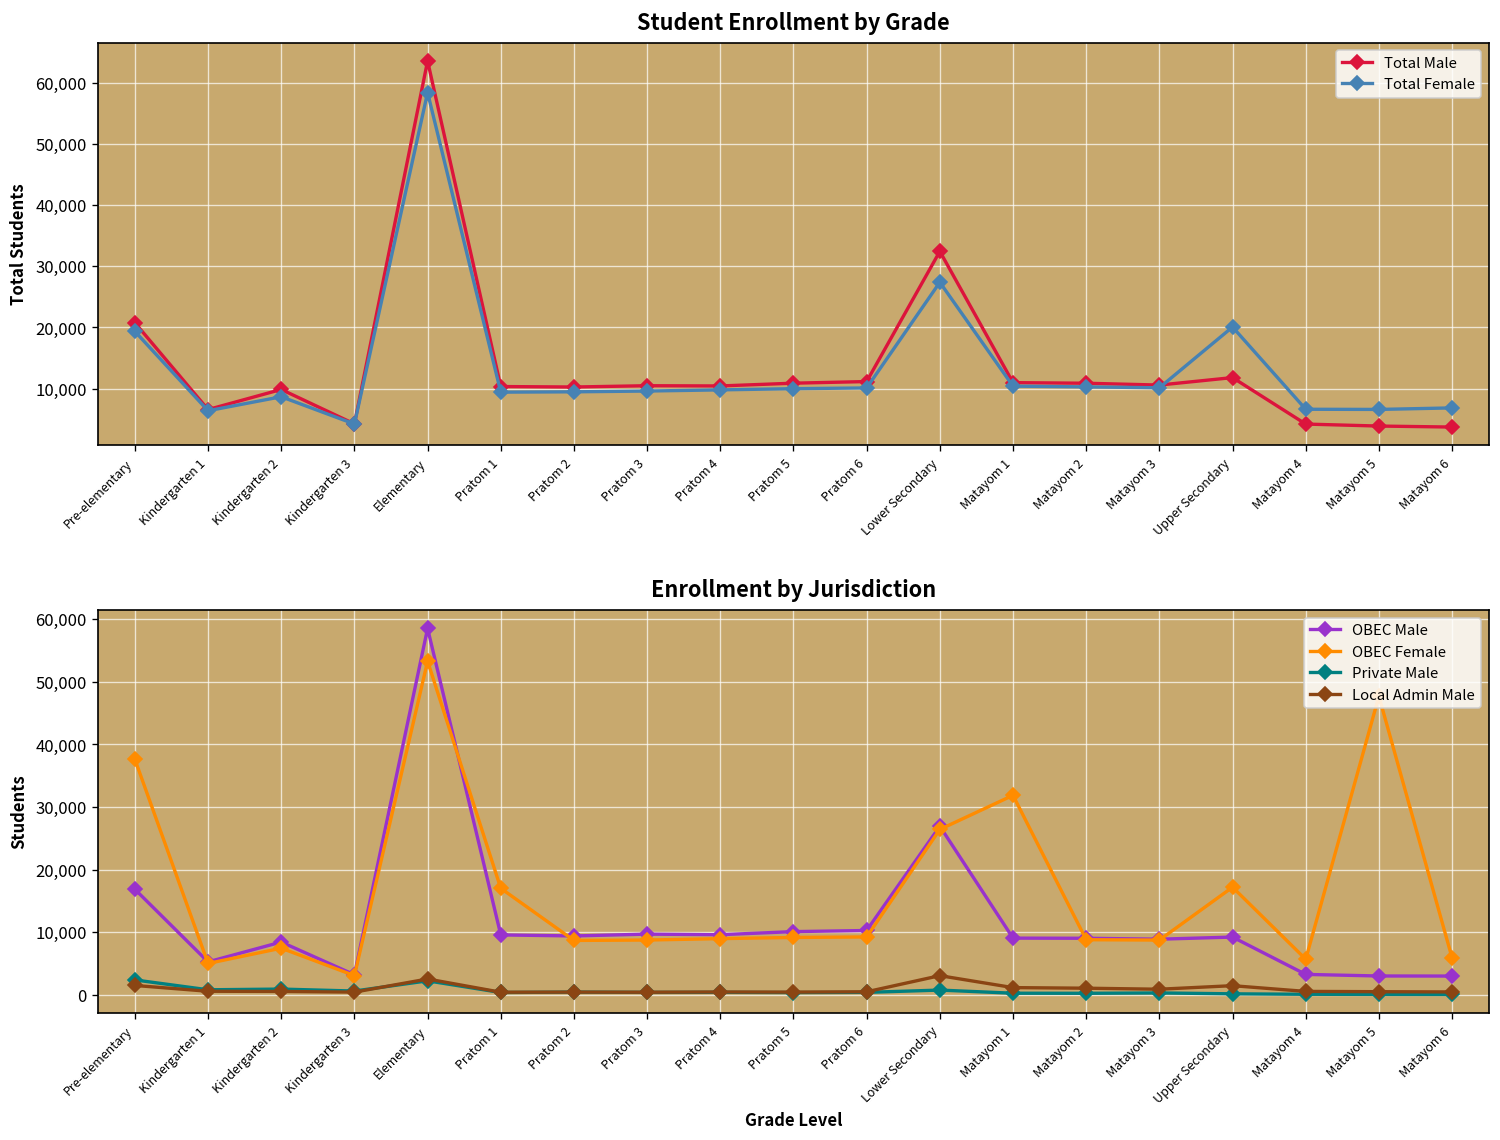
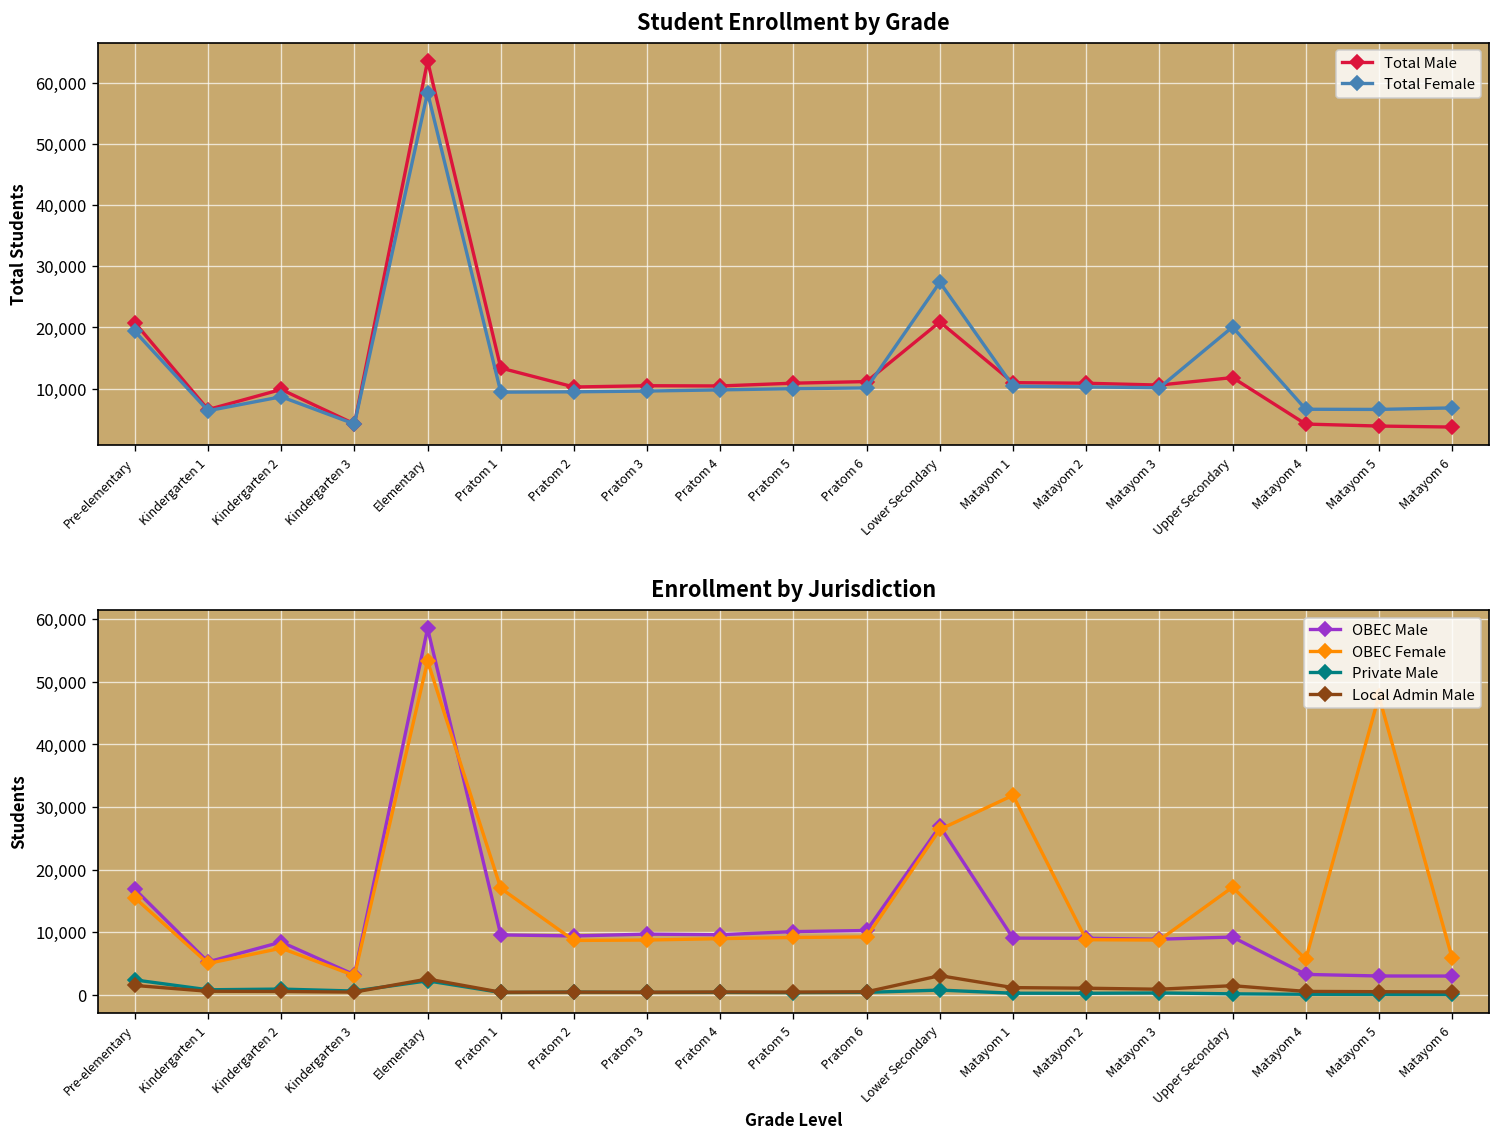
  {
    "Student Enrollment by Grade": {
      "Total Male": {
        "Pre-elementary": "21,000",
        "Kindergarten 2": "10,000",
        "Elementary": "64,000",
-       "Pratom 1": "10,000",
+       "Pratom 1": "13,000",
        "Pratom 2": "10,000",
        "Pratom 3": "10,000",
        "Pratom 4": "10,000",
        "Pratom 5": "11,000",
        "Pratom 6": "11,000",
-       "Lower Secondary": "32,000",
+       "Lower Secondary": "21,000",
        "Matayom 1": "11,000",
        "Matayom 2": "11,000",
        "Upper Secondary": "12,000",
        "Matayom 4": "4,000",
        "Matayom 5": "4,000",
        "Matayom 6": "4,000"
      },
      "Total Female": {
        "Pre-elementary": "19,000",
        "Kindergarten 2": "9,000",
        "Elementary": "58,000",
        "Pratom 1": "9,000",
        "Pratom 2": "9,000",
        "Pratom 3": "10,000",
        "Pratom 4": "10,000",
        "Pratom 5": "10,000",
        "Pratom 6": "10,000",
        "Lower Secondary": "27,000",
        "Matayom 1": "10,000",
        "Matayom 2": "10,000",
        "Upper Secondary": "20,000",
        "Matayom 4": "7,000",
        "Matayom 5": "7,000",
        "Matayom 6": "7,000"
      }
    },
    "Enrollment by Jurisdiction": {
      "OBEC Male": {
        "Pre-elementary": "17,000",
        "Kindergarten 2": "8,000",
        "Elementary": "59,000",
        "Pratom 1": "10,000",
        "Pratom 2": "9,000",
        "Pratom 3": "10,000",
        "Pratom 4": "10,000",
        "Pratom 5": "10,000",
        "Pratom 6": "10,000",
        "Lower Secondary": "27,000",
        "Matayom 1": "9,000",
        "Upper Secondary": "9,000",
        "Matayom 4": "3,000",
        "Matayom 5": "3,000",
        "Matayom 6": "3,000"
      },
      "OBEC Female": {
-       "Pre-elementary": "38,000",
+       "Pre-elementary": "15,000",
        "Kindergarten 2": "7,000",
        "Elementary": "53,000",
        "Pratom 1": "17,000",
        "Pratom 2": "9,000",
        "Pratom 3": "9,000",
        "Pratom 4": "9,000",
        "Pratom 5": "9,000",
        "Pratom 6": "9,000",
        "Lower Secondary": "26,000",
        "Matayom 1": "32,000",
        "Upper Secondary": "17,000",
        "Matayom 4": "6,000",
        "Matayom 6": "6,000"
      },
      "Private Male": {
        "Pre-elementary": "2,000",
        "Lower Secondary": "1,000",
        "Matayom 1": "0",
        "Matayom 2": "0",
        "Matayom 3": "0",
        "Upper Secondary": "0"
      },
      "Local Admin Male": {
        "Pre-elementary": "1,000",
        "Lower Secondary": "3,000",
        "Matayom 1": "1,000",
        "Matayom 2": "1,000",
        "Matayom 3": "1,000",
        "Upper Secondary": "1,000"
      }
    }
  }
